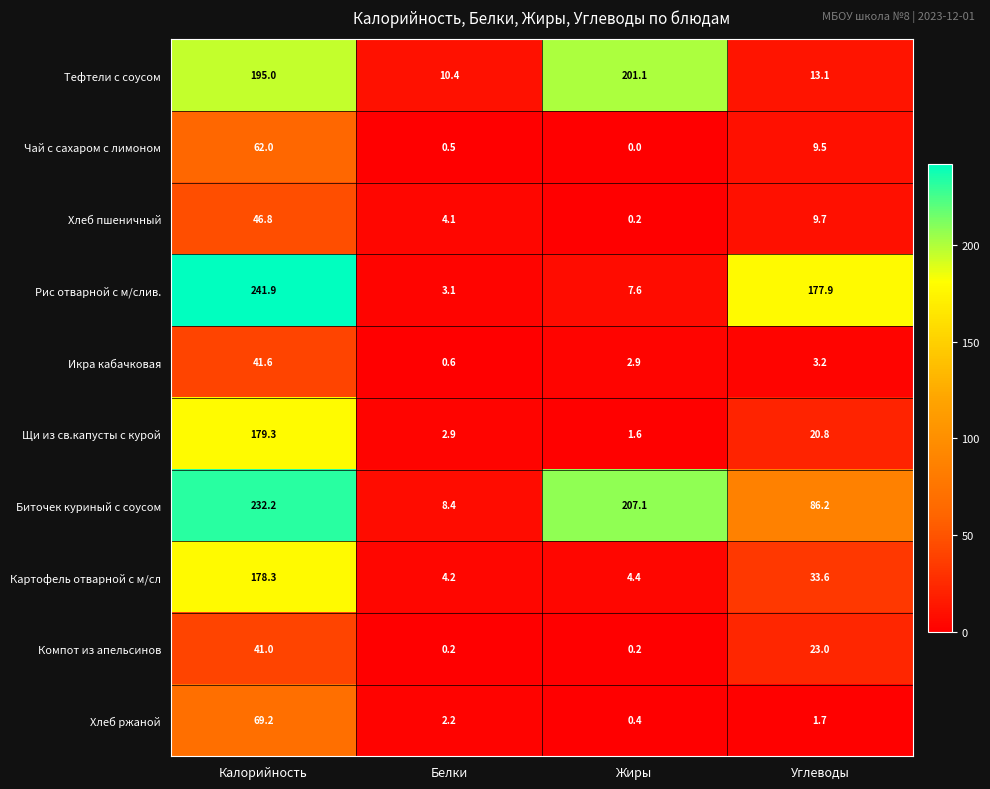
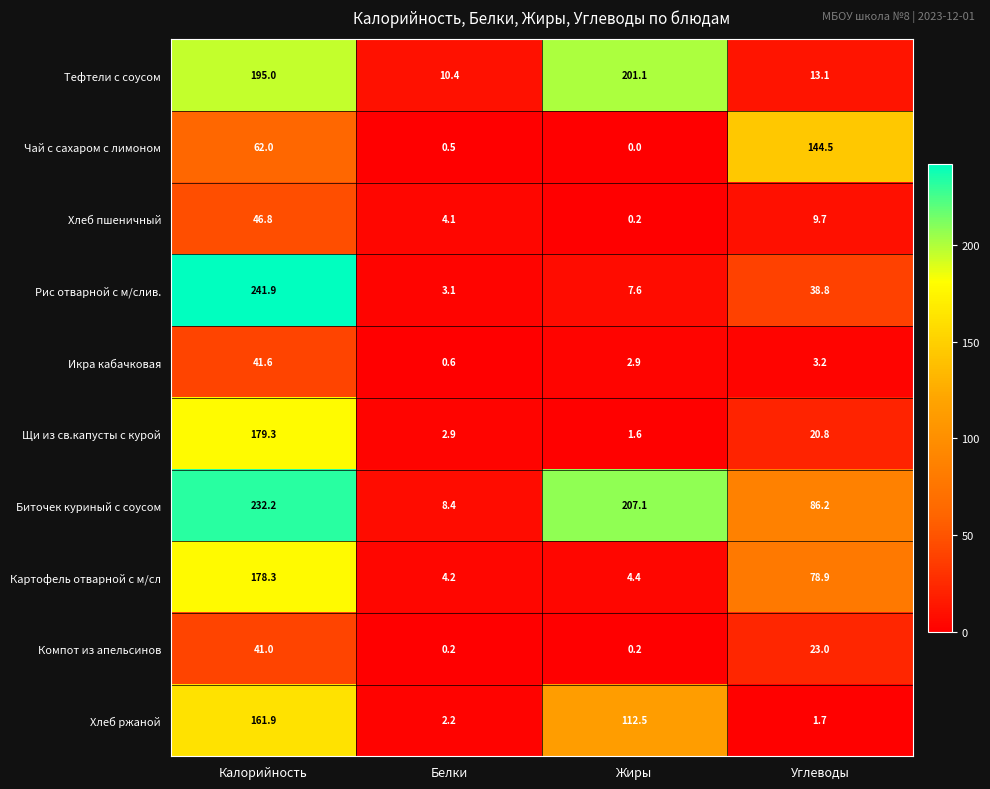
  {
    "Тефтели с соусом": {
      "Калорийность": 195.0,
      "Белки": 10.4,
      "Жиры": 201.1,
      "Углеводы": 13.1
    },
    "Чай с сахаром с лимоном": {
      "Калорийность": 62.0,
      "Белки": 0.5,
      "Жиры": 0.0,
-     "Углеводы": 9.5
+     "Углеводы": 144.5
    },
    "Хлеб пшеничный": {
      "Калорийность": 46.8,
      "Белки": 4.1,
      "Жиры": 0.2,
      "Углеводы": 9.7
    },
    "Рис отварной с м/слив.": {
      "Калорийность": 241.9,
      "Белки": 3.1,
      "Жиры": 7.6,
-     "Углеводы": 177.9
+     "Углеводы": 38.8
    },
    "Икра кабачковая": {
      "Калорийность": 41.6,
      "Белки": 0.6,
      "Жиры": 2.9,
      "Углеводы": 3.2
    },
    "Щи из св.капусты с курой": {
      "Калорийность": 179.3,
      "Белки": 2.9,
      "Жиры": 1.6,
      "Углеводы": 20.8
    },
    "Биточек куриный с соусом": {
      "Калорийность": 232.2,
      "Белки": 8.4,
      "Жиры": 207.1,
      "Углеводы": 86.2
    },
    "Картофель отварной с м/сл": {
      "Калорийность": 178.3,
      "Белки": 4.2,
      "Жиры": 4.4,
-     "Углеводы": 33.6
+     "Углеводы": 78.9
    },
    "Компот из апельсинов": {
      "Калорийность": 41.0,
      "Белки": 0.2,
      "Жиры": 0.2,
      "Углеводы": 23.0
    },
    "Хлеб ржаной": {
-     "Калорийность": 69.2,
+     "Калорийность": 161.9,
      "Белки": 2.2,
-     "Жиры": 0.4,
+     "Жиры": 112.5,
      "Углеводы": 1.7
    }
  }
